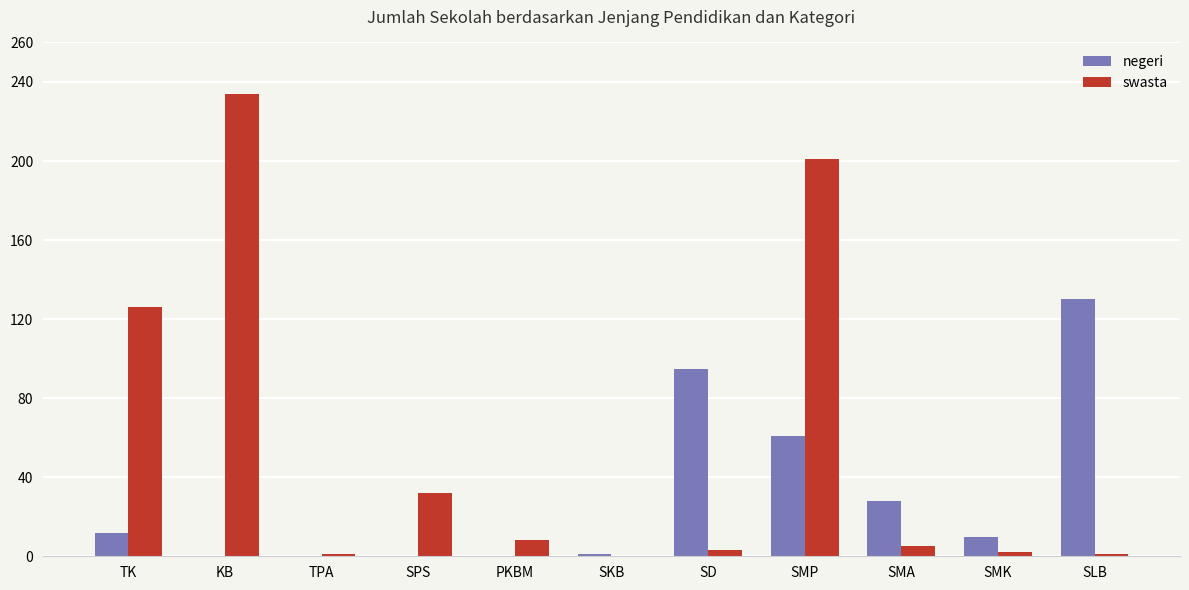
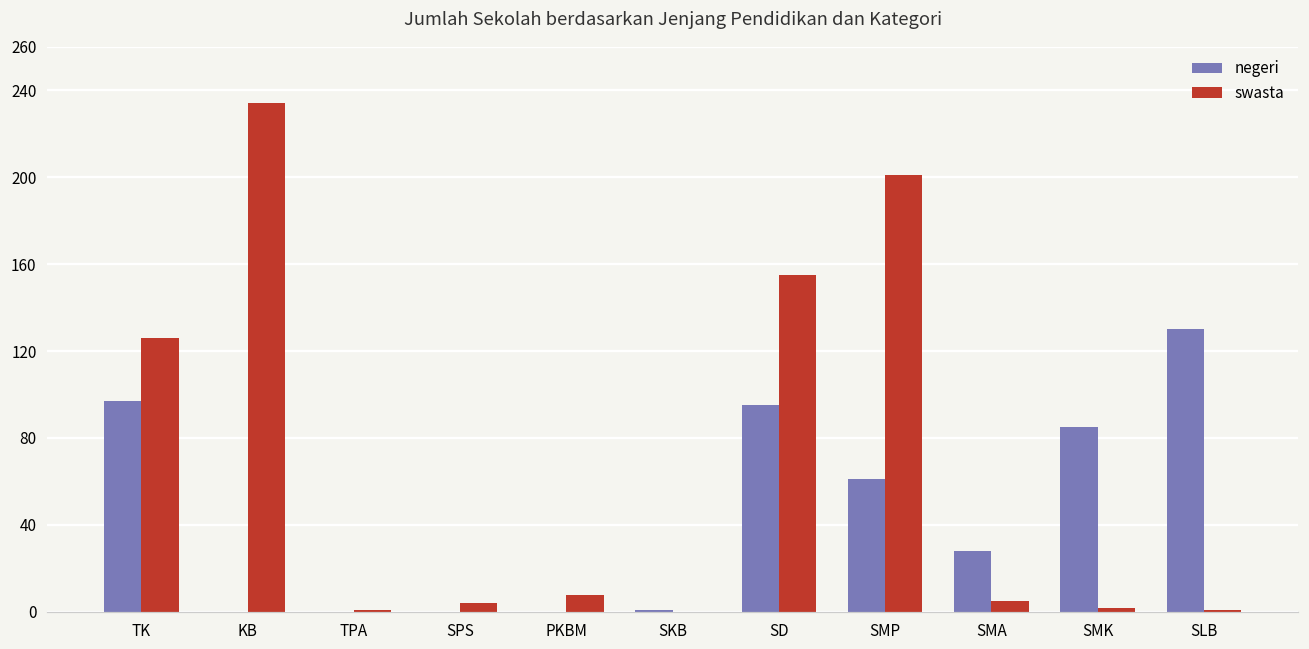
  {
    "negeri": {
-     "TK": 12,
+     "TK": 97,
      "KB": 0,
      "TPA": 0,
      "SPS": 0,
      "PKBM": 0,
      "SD": 95,
      "SMP": 61,
      "SMA": 28,
-     "SMK": 10,
+     "SMK": 85,
      "SLB": 130
    },
    "swasta": {
      "TK": 126,
      "KB": 234,
-     "SPS": 32,
+     "SPS": 4,
      "PKBM": 8,
      "SKB": 0,
-     "SD": 3,
+     "SD": 155,
      "SMP": 201,
      "SMA": 5,
      "SMK": 2
    }
  }
